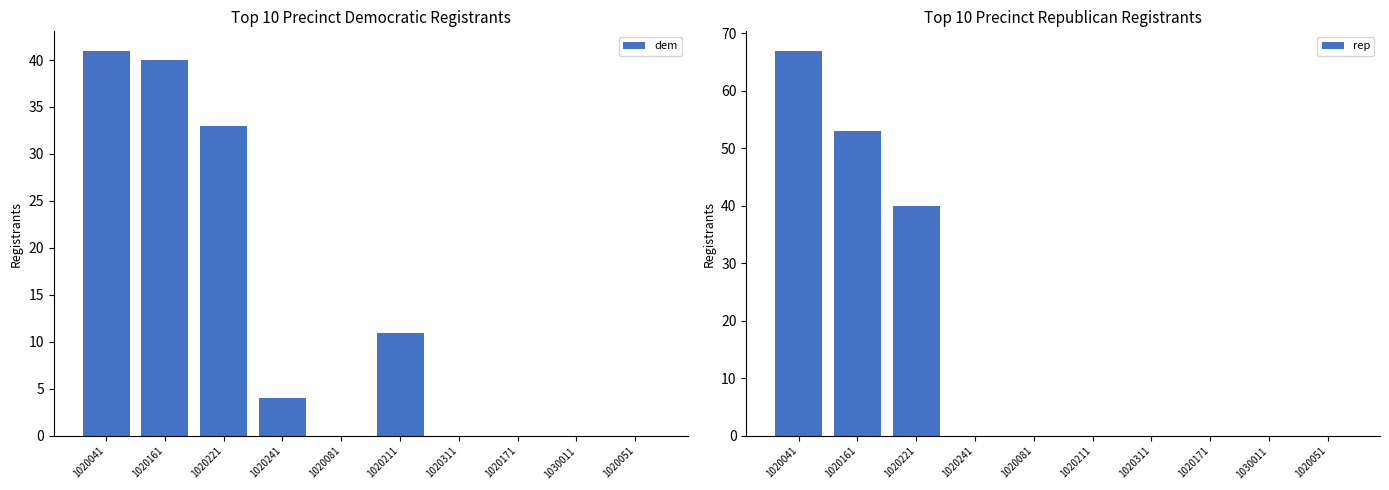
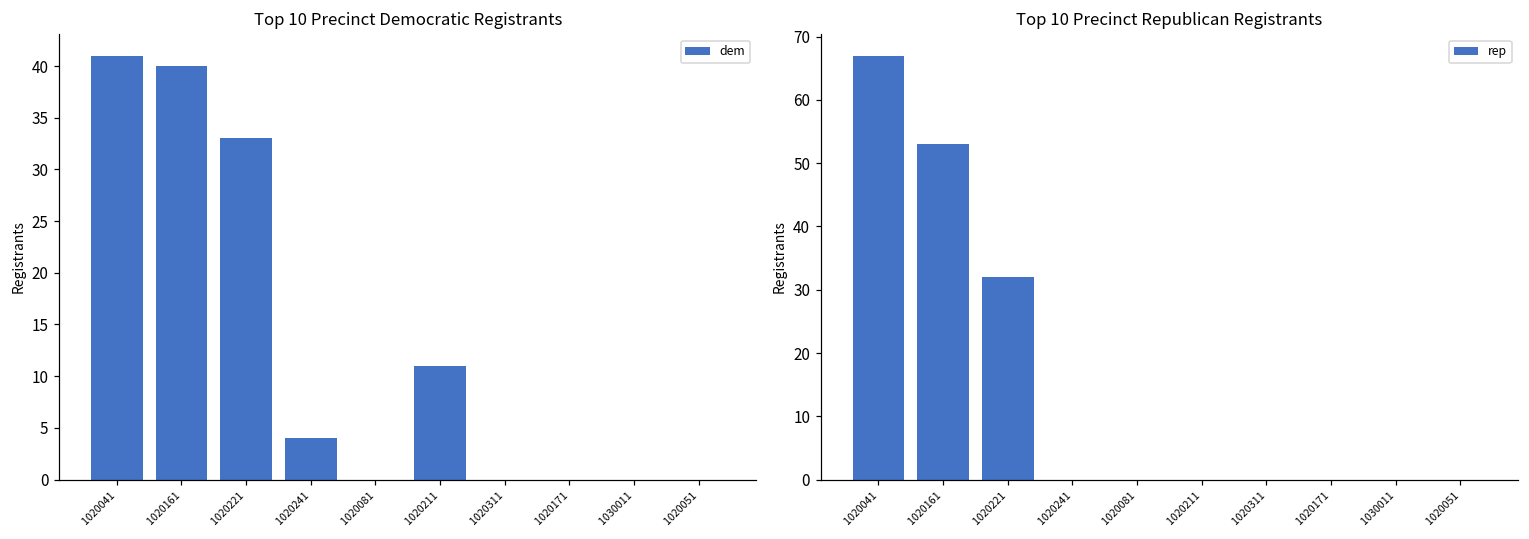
  {
    "Top 10 Precinct Democratic Registrants": {
      "1020041": 41,
      "1020161": 40,
      "1020221": 33,
      "1020241": 4,
      "1020081": 0,
      "1020211": 11,
      "1020311": 0,
      "1020171": 0,
      "1030011": 0,
      "1020051": 0
    },
    "Top 10 Precinct Republican Registrants": {
      "1020041": 67,
      "1020161": 53,
-     "1020221": 40,
+     "1020221": 32,
      "1020241": 0,
      "1020081": 0,
      "1020211": 0,
      "1020311": 0,
      "1020171": 0,
      "1030011": 0,
      "1020051": 0
    }
  }
